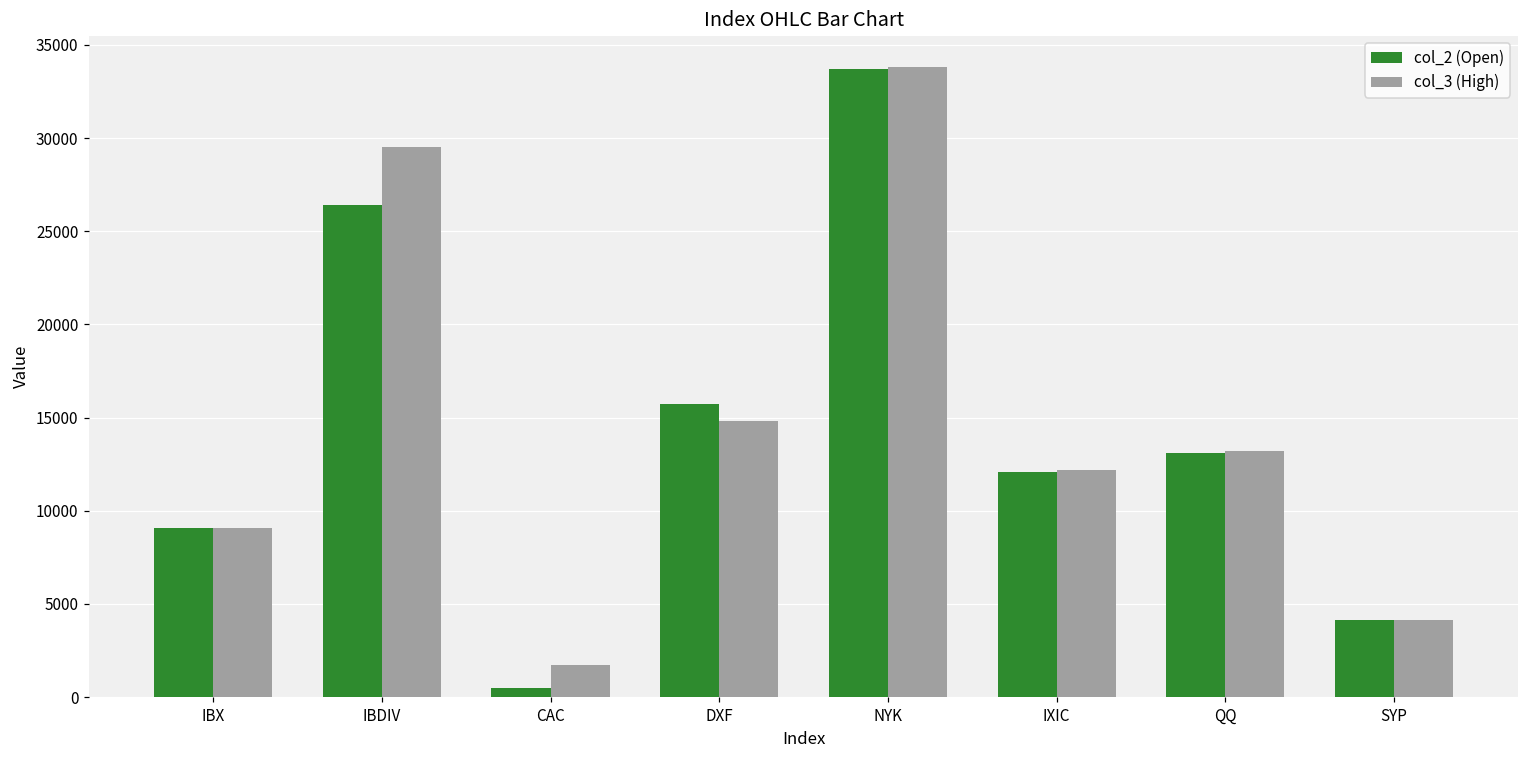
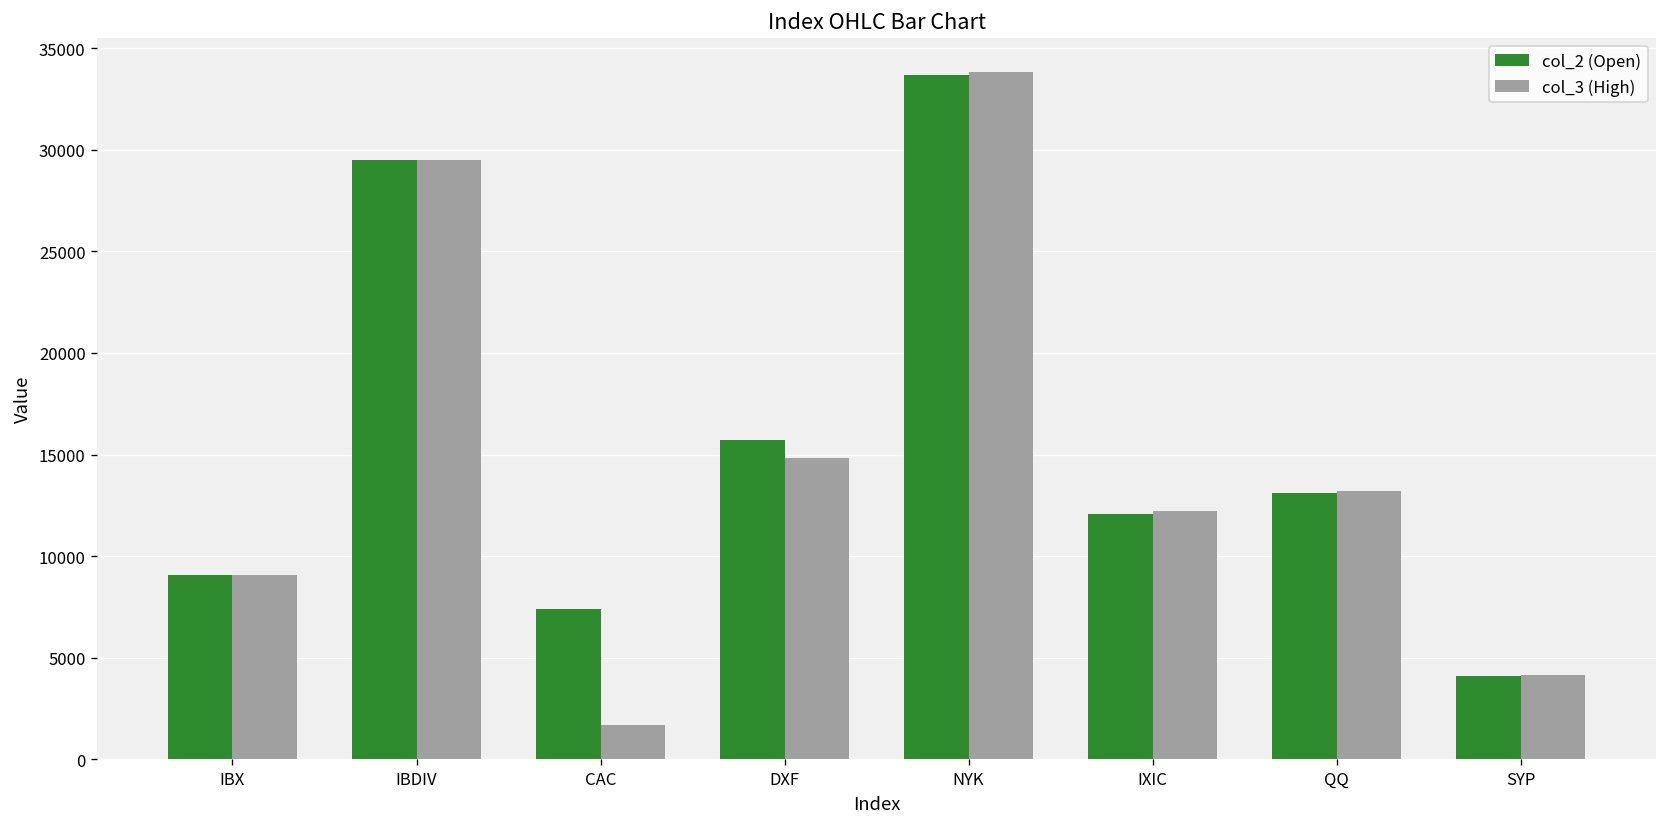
  {
    "col_2 (Open)": {
      "IBX": 9100,
-     "IBDIV": 26400,
-     "CAC": 500,
+     "IBDIV": 29500,
+     "CAC": 7400,
      "DXF": 15700,
      "NYK": 33700,
      "IXIC": 12100,
      "QQ": 13100,
      "SYP": 4100
    },
    "col_3 (High)": {
      "IBX": 9100,
      "IBDIV": 29500,
      "CAC": 1700,
      "DXF": 14800,
      "NYK": 33800,
      "IXIC": 12200,
      "QQ": 13200,
      "SYP": 4100
    }
  }
